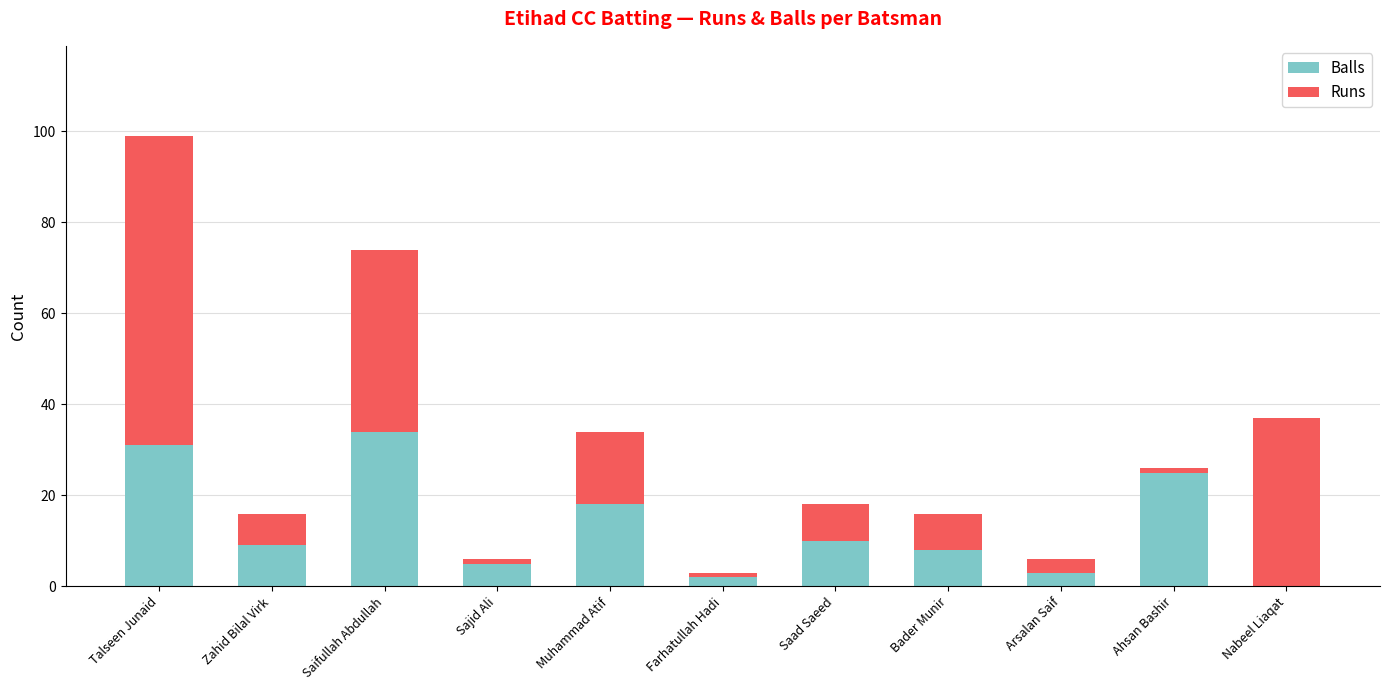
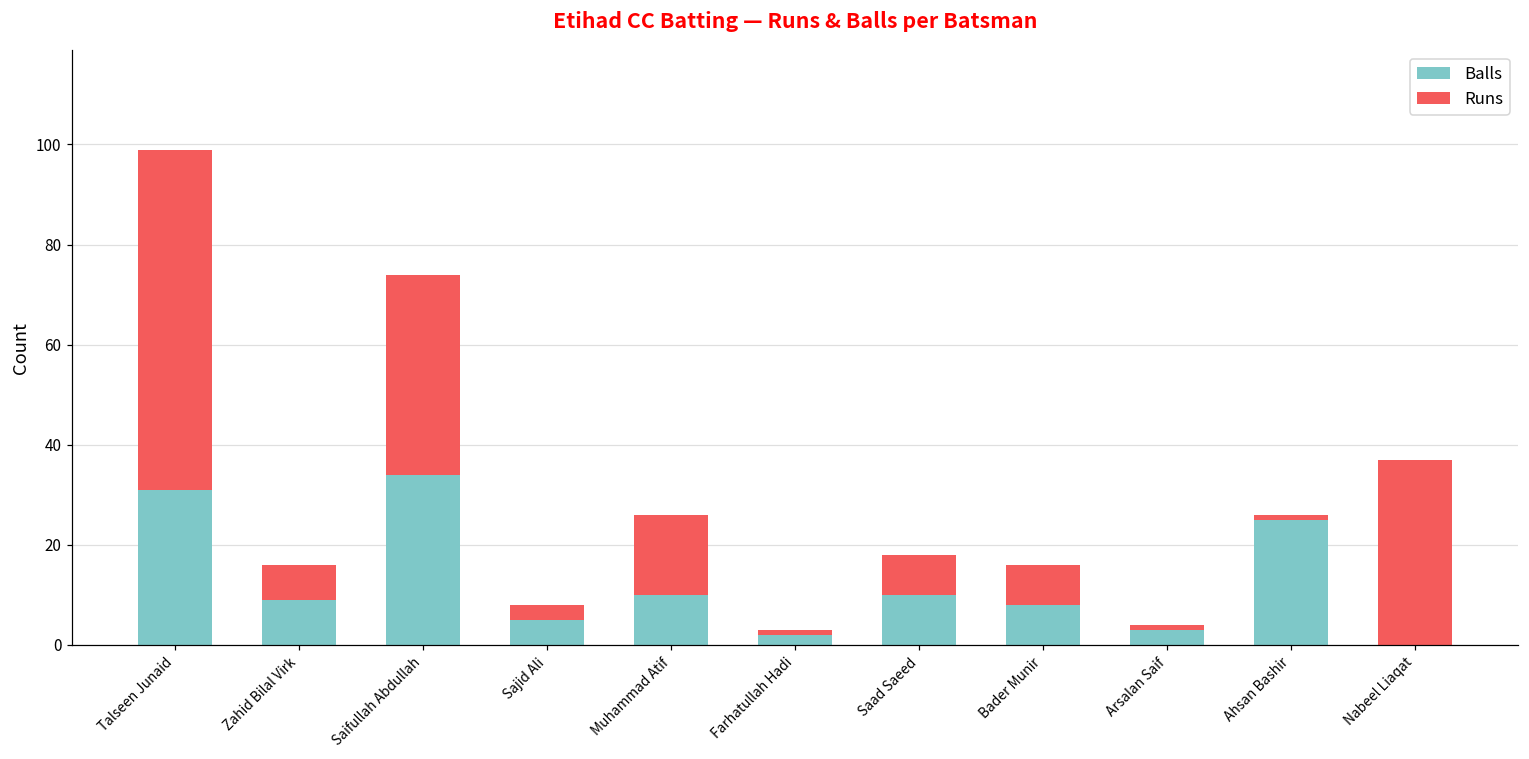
  {
    "Balls": {
      "Talseen Junaid": 31,
      "Zahid Bilal Virk": 9,
      "Saifullah Abdullah": 34,
      "Sajid Ali": 5,
-     "Muhammad Atif": 18,
+     "Muhammad Atif": 10,
      "Farhatullah Hadi": 2,
      "Saad Saeed": 10,
      "Bader Munir": 8,
      "Arsalan Saif": 3,
      "Ahsan Bashir": 25,
      "Nabeel Liaqat": 0
    },
    "Runs": {
      "Talseen Junaid": 68,
      "Zahid Bilal Virk": 7,
      "Saifullah Abdullah": 40,
-     "Sajid Ali": 1,
+     "Sajid Ali": 3,
      "Muhammad Atif": 16,
      "Farhatullah Hadi": 1,
      "Saad Saeed": 8,
      "Bader Munir": 8,
-     "Arsalan Saif": 3,
+     "Arsalan Saif": 1,
      "Ahsan Bashir": 1,
      "Nabeel Liaqat": 37
    }
  }
